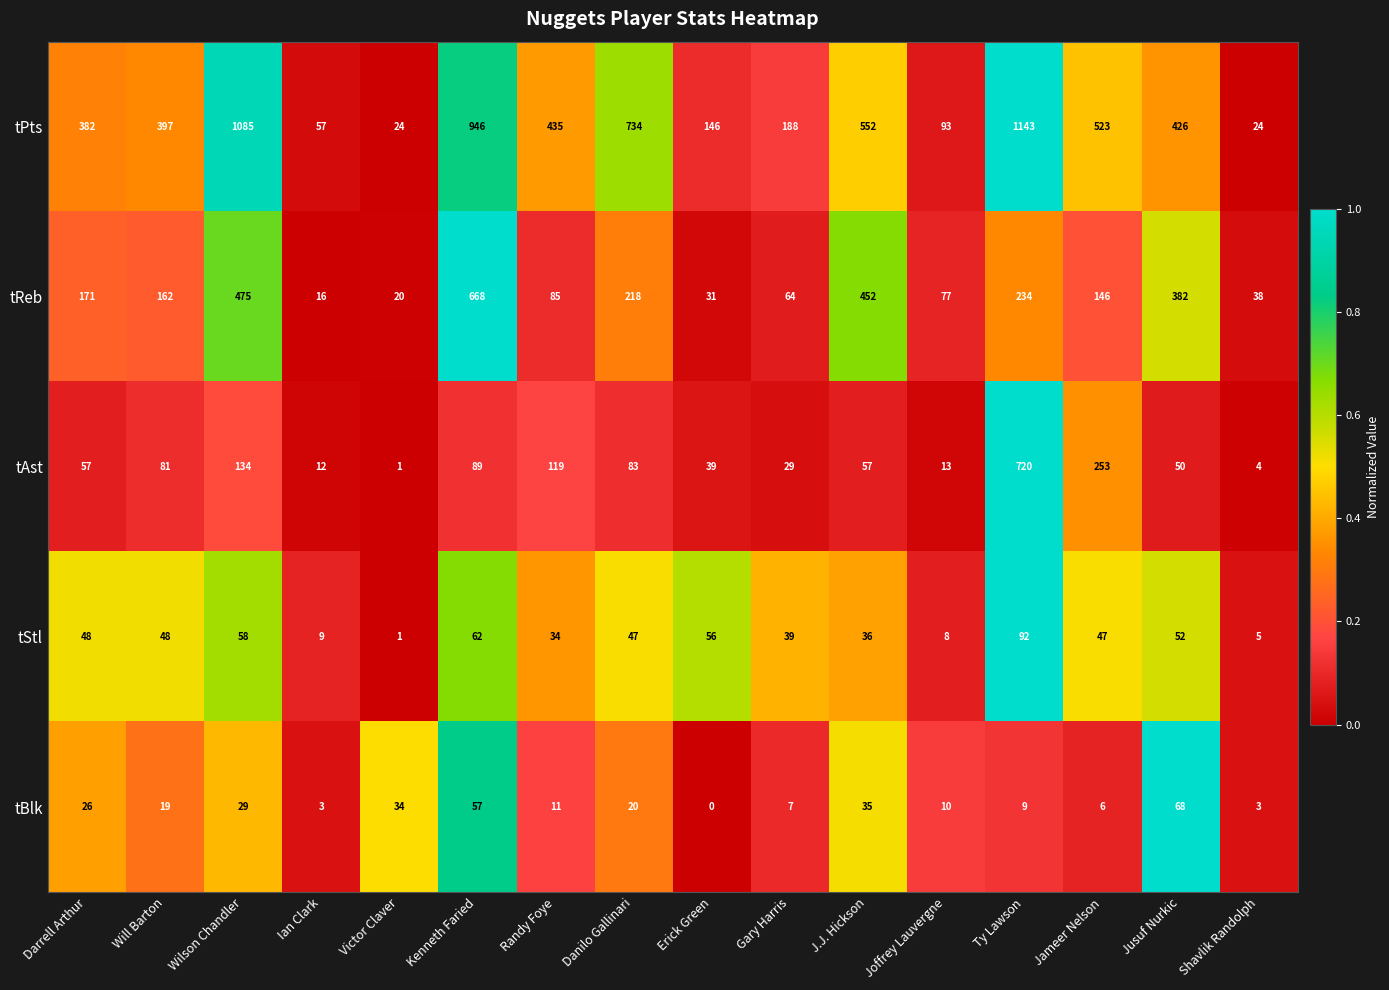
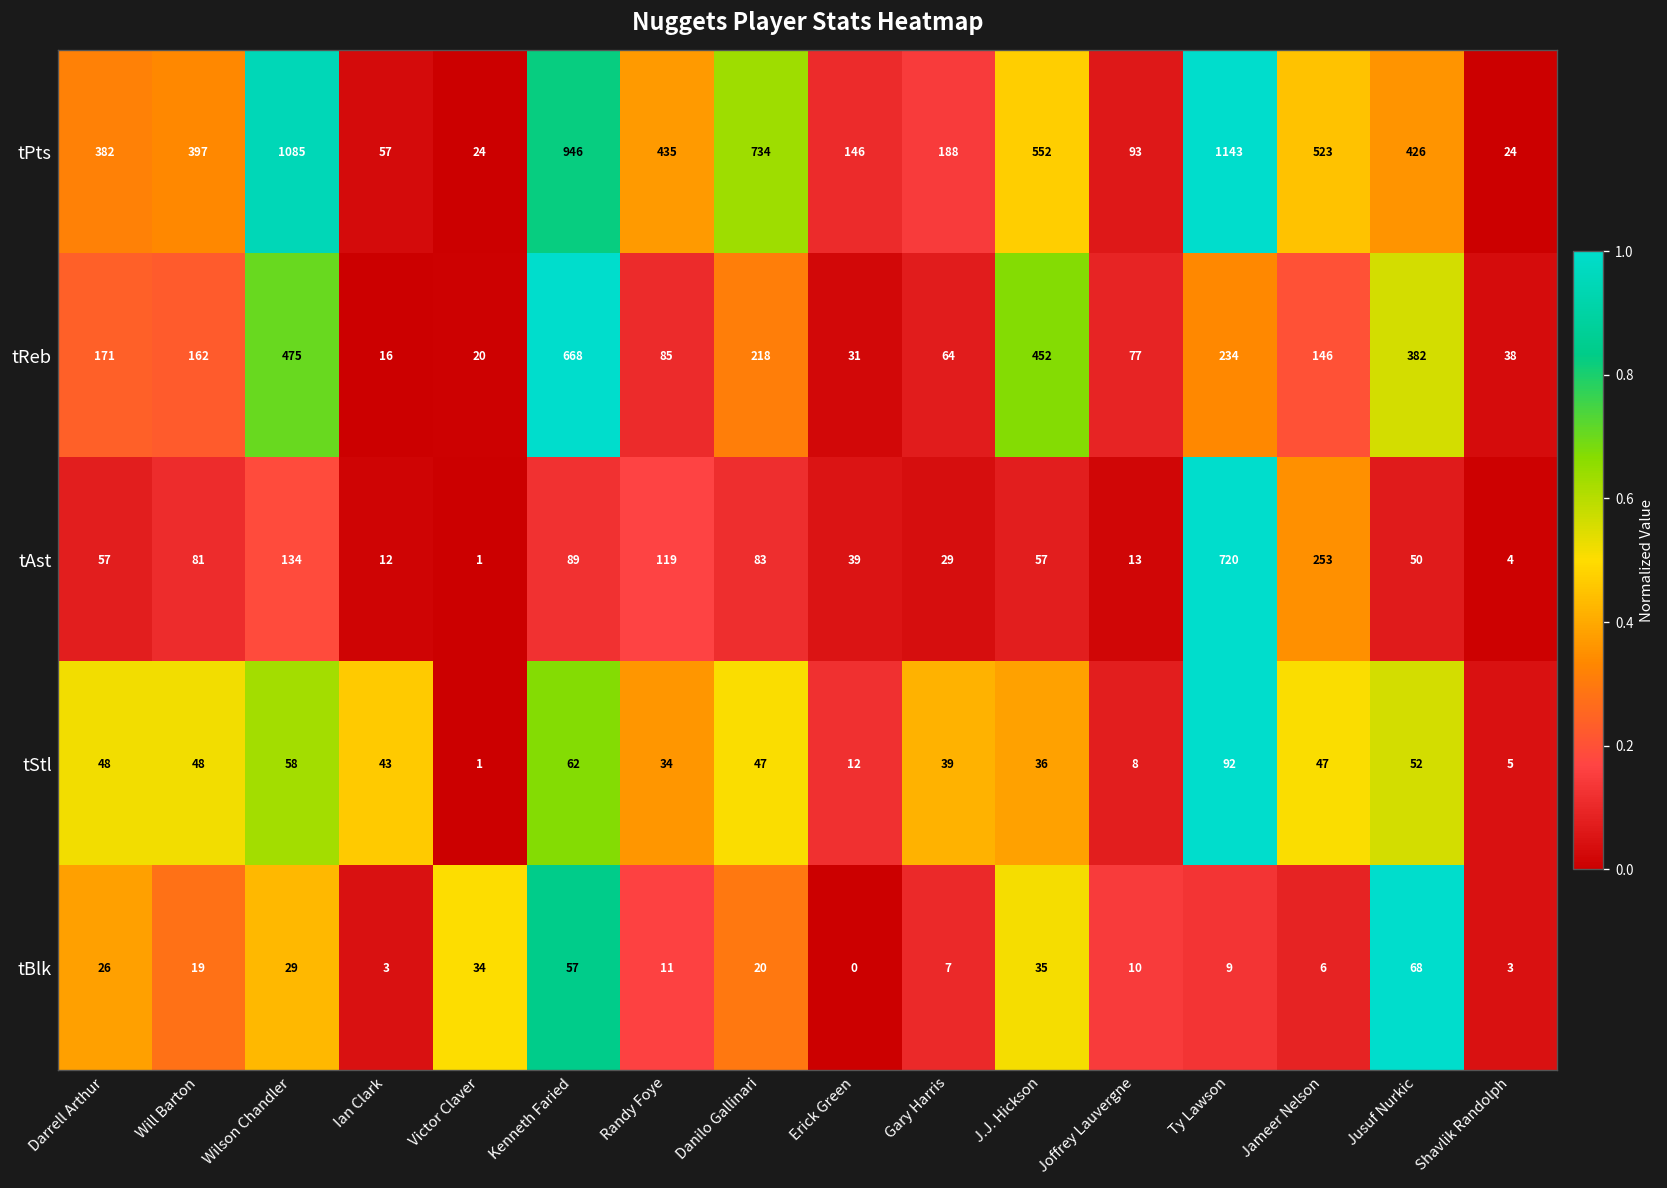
  {
    "tPts": {
      "Darrell Arthur": 382,
      "Will Barton": 397,
      "Wilson Chandler": 1085,
      "Ian Clark": 57,
      "Victor Claver": 24,
      "Kenneth Faried": 946,
      "Randy Foye": 435,
      "Danilo Gallinari": 734,
      "Erick Green": 146,
      "Gary Harris": 188,
      "J.J. Hickson": 552,
      "Joffrey Lauvergne": 93,
      "Ty Lawson": 1143,
      "Jameer Nelson": 523,
      "Jusuf Nurkic": 426,
      "Shavlik Randolph": 24
    },
    "tReb": {
      "Darrell Arthur": 171,
      "Will Barton": 162,
      "Wilson Chandler": 475,
      "Ian Clark": 16,
      "Victor Claver": 20,
      "Kenneth Faried": 668,
      "Randy Foye": 85,
      "Danilo Gallinari": 218,
      "Erick Green": 31,
      "Gary Harris": 64,
      "J.J. Hickson": 452,
      "Joffrey Lauvergne": 77,
      "Ty Lawson": 234,
      "Jameer Nelson": 146,
      "Jusuf Nurkic": 382,
      "Shavlik Randolph": 38
    },
    "tAst": {
      "Darrell Arthur": 57,
      "Will Barton": 81,
      "Wilson Chandler": 134,
      "Ian Clark": 12,
      "Victor Claver": 1,
      "Kenneth Faried": 89,
      "Randy Foye": 119,
      "Danilo Gallinari": 83,
      "Erick Green": 39,
      "Gary Harris": 29,
      "J.J. Hickson": 57,
      "Joffrey Lauvergne": 13,
      "Ty Lawson": 720,
      "Jameer Nelson": 253,
      "Jusuf Nurkic": 50,
      "Shavlik Randolph": 4
    },
    "tStl": {
      "Darrell Arthur": 48,
      "Will Barton": 48,
      "Wilson Chandler": 58,
-     "Ian Clark": 9,
+     "Ian Clark": 43,
      "Victor Claver": 1,
      "Kenneth Faried": 62,
      "Randy Foye": 34,
      "Danilo Gallinari": 47,
-     "Erick Green": 56,
+     "Erick Green": 12,
      "Gary Harris": 39,
      "J.J. Hickson": 36,
      "Joffrey Lauvergne": 8,
      "Ty Lawson": 92,
      "Jameer Nelson": 47,
      "Jusuf Nurkic": 52,
      "Shavlik Randolph": 5
    },
    "tBlk": {
      "Darrell Arthur": 26,
      "Will Barton": 19,
      "Wilson Chandler": 29,
      "Ian Clark": 3,
      "Victor Claver": 34,
      "Kenneth Faried": 57,
      "Randy Foye": 11,
      "Danilo Gallinari": 20,
      "Erick Green": 0,
      "Gary Harris": 7,
      "J.J. Hickson": 35,
      "Joffrey Lauvergne": 10,
      "Ty Lawson": 9,
      "Jameer Nelson": 6,
      "Jusuf Nurkic": 68,
      "Shavlik Randolph": 3
    }
  }
